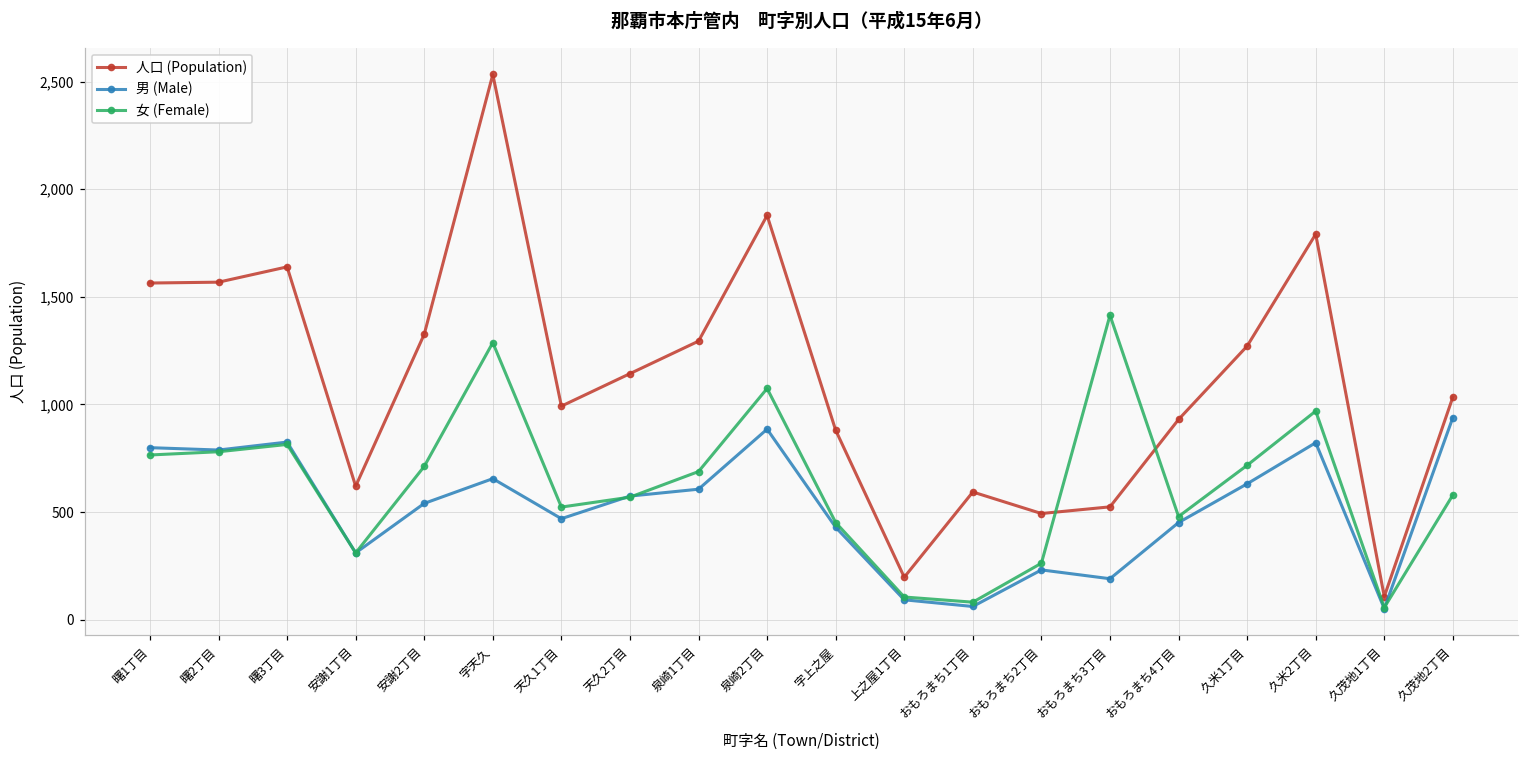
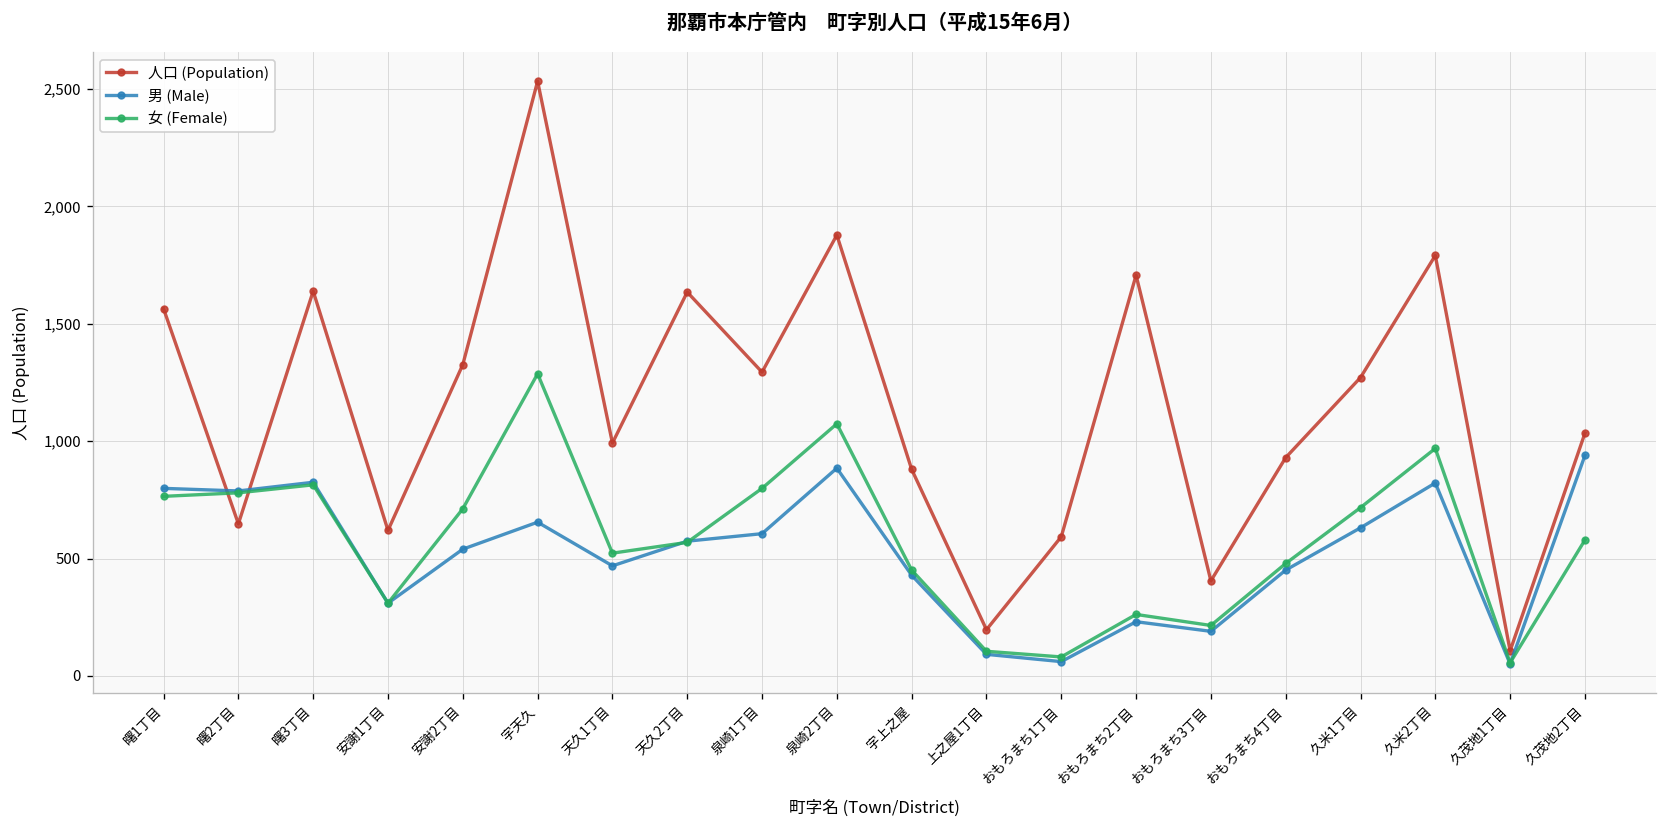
  {
    "人口 (Population)": {
      "曙1丁目": "1,560",
-     "曙2丁目": "1,570",
+     "曙2丁目": "650",
      "曙3丁目": "1,640",
      "安謝1丁目": "620",
      "安謝2丁目": "1,330",
      "字天久": "2,530",
      "天久1丁目": "990",
-     "天久2丁目": "1,140",
+     "天久2丁目": "1,640",
      "泉崎1丁目": "1,290",
      "泉崎2丁目": "1,880",
      "字上之屋": "880",
      "上之屋1丁目": "200",
      "おもろまち1丁目": "590",
-     "おもろまち2丁目": "490",
-     "おもろまち3丁目": "520",
+     "おもろまち2丁目": "1,710",
+     "おもろまち3丁目": "410",
      "おもろまち4丁目": "930",
      "久米1丁目": "1,270",
      "久米2丁目": "1,790",
      "久茂地1丁目": "110",
      "久茂地2丁目": "1,030"
    },
    "男 (Male)": {
      "曙1丁目": "800",
      "安謝2丁目": "540",
      "字天久": "660",
      "天久1丁目": "470",
      "泉崎1丁目": "610",
      "泉崎2丁目": "890",
      "字上之屋": "430",
      "上之屋1丁目": "90",
      "おもろまち1丁目": "60",
      "おもろまち2丁目": "230",
      "おもろまち3丁目": "190",
      "おもろまち4丁目": "450",
      "久米1丁目": "630",
      "久米2丁目": "820",
      "久茂地2丁目": "940"
    },
    "女 (Female)": {
      "曙1丁目": "770",
      "安謝2丁目": "710",
      "字天久": "1,290",
      "天久1丁目": "520",
-     "泉崎1丁目": "690",
+     "泉崎1丁目": "800",
      "泉崎2丁目": "1,070",
      "字上之屋": "450",
      "上之屋1丁目": "110",
      "おもろまち1丁目": "80",
      "おもろまち2丁目": "260",
-     "おもろまち3丁目": "1,410",
+     "おもろまち3丁目": "220",
      "おもろまち4丁目": "480",
      "久米1丁目": "720",
      "久米2丁目": "970",
      "久茂地2丁目": "580"
    }
  }
